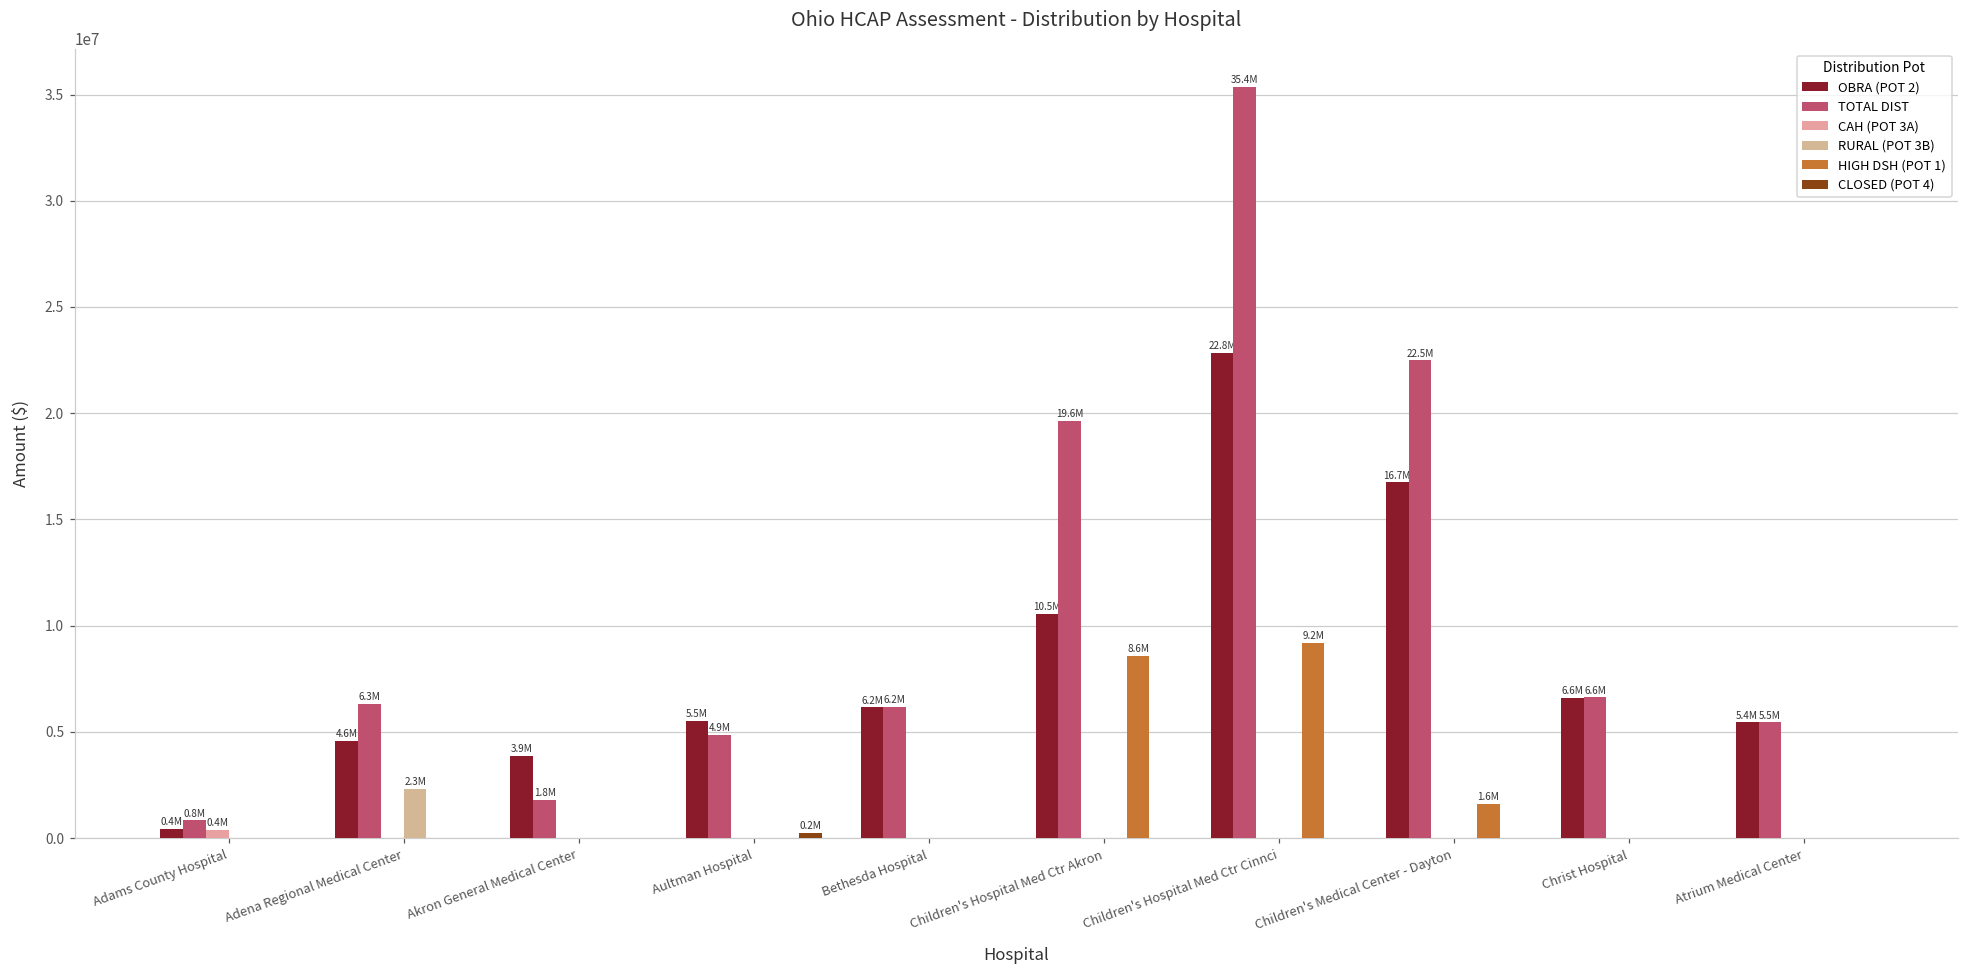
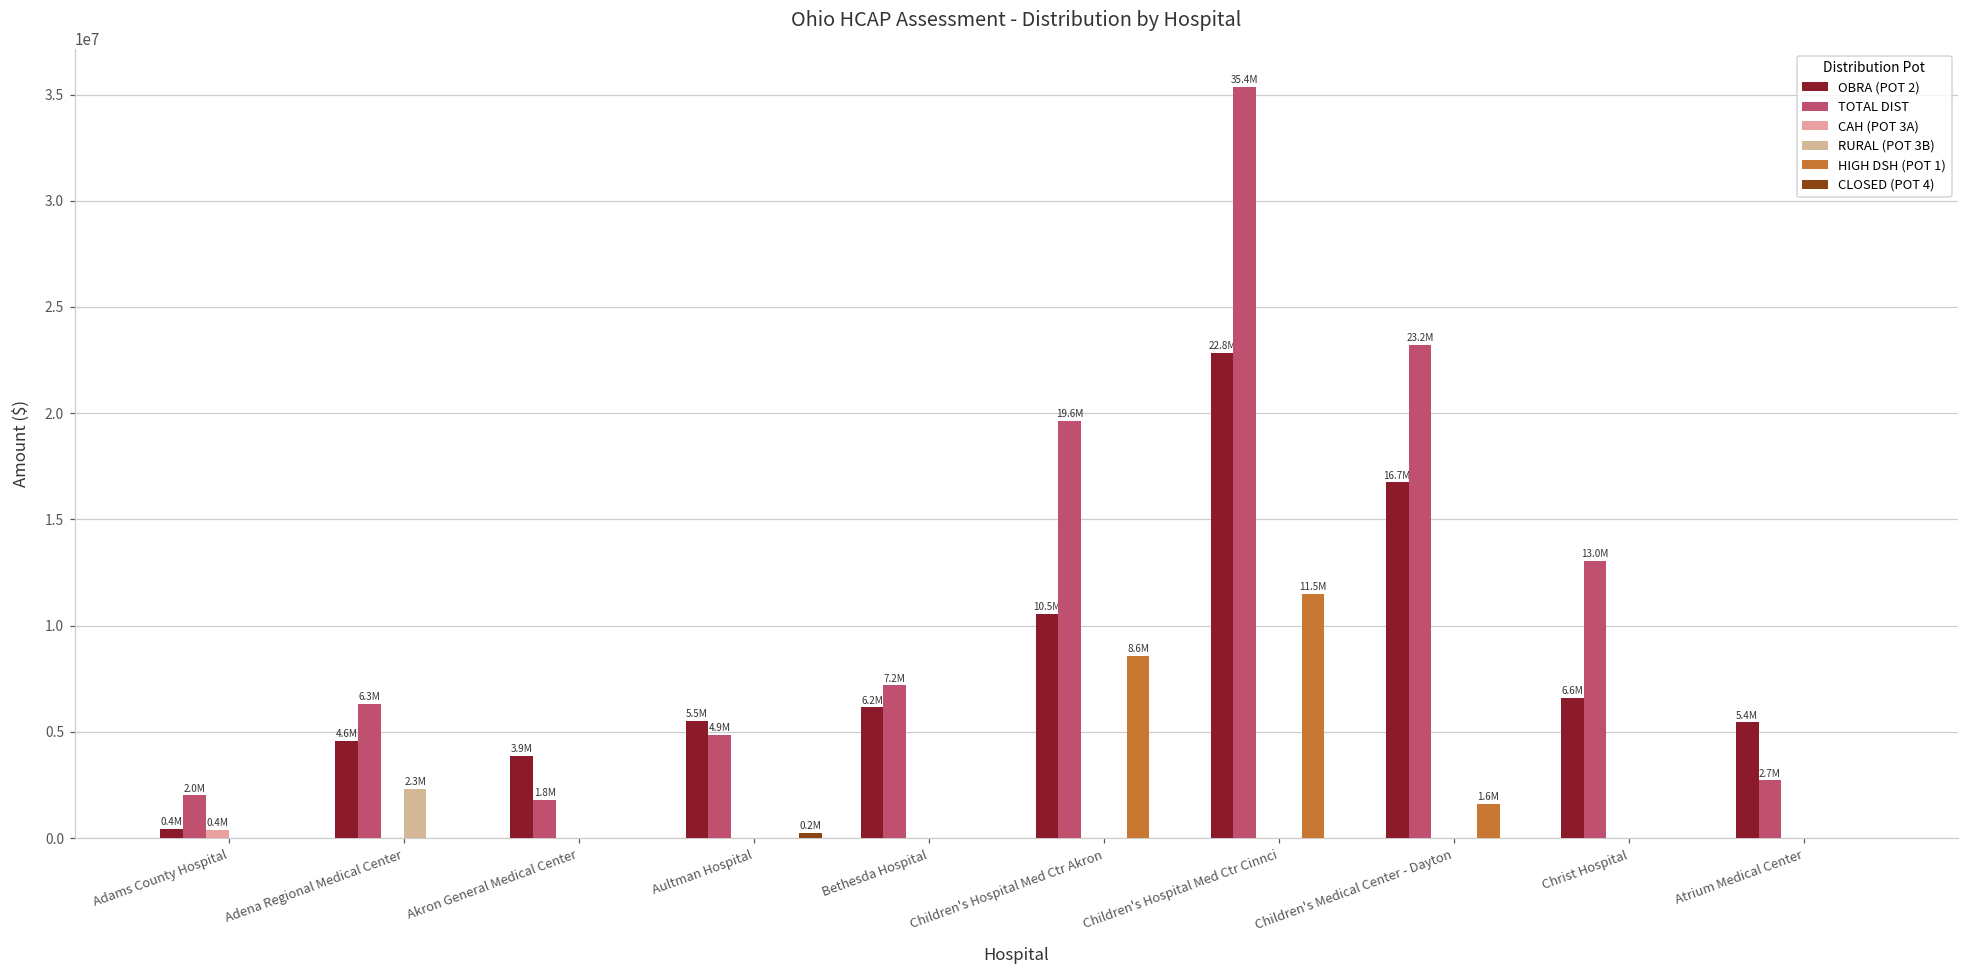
  {
    "TOTAL DIST": {
-     "Adams County Hospital": "0.8M",
+     "Adams County Hospital": "2.0M",
      "Adena Regional Medical Center": "6.3M",
      "Akron General Medical Center": "1.8M",
      "Aultman Hospital": "4.9M",
-     "Bethesda Hospital": "6.2M",
+     "Bethesda Hospital": "7.2M",
      "Children's Hospital Med Ctr Akron": "19.6M",
      "Children's Hospital Med Ctr Cinnci": "35.4M",
-     "Children's Medical Center - Dayton": "22.5M",
-     "Christ Hospital": "6.6M",
-     "Atrium Medical Center": "5.5M"
+     "Children's Medical Center - Dayton": "23.2M",
+     "Christ Hospital": "13.0M",
+     "Atrium Medical Center": "2.7M"
    },
    "HIGH DSH (POT 1)": {
      "Children's Hospital Med Ctr Akron": "8.6M",
-     "Children's Hospital Med Ctr Cinnci": "9.2M",
+     "Children's Hospital Med Ctr Cinnci": "11.5M",
      "Children's Medical Center - Dayton": "1.6M"
    }
  }
